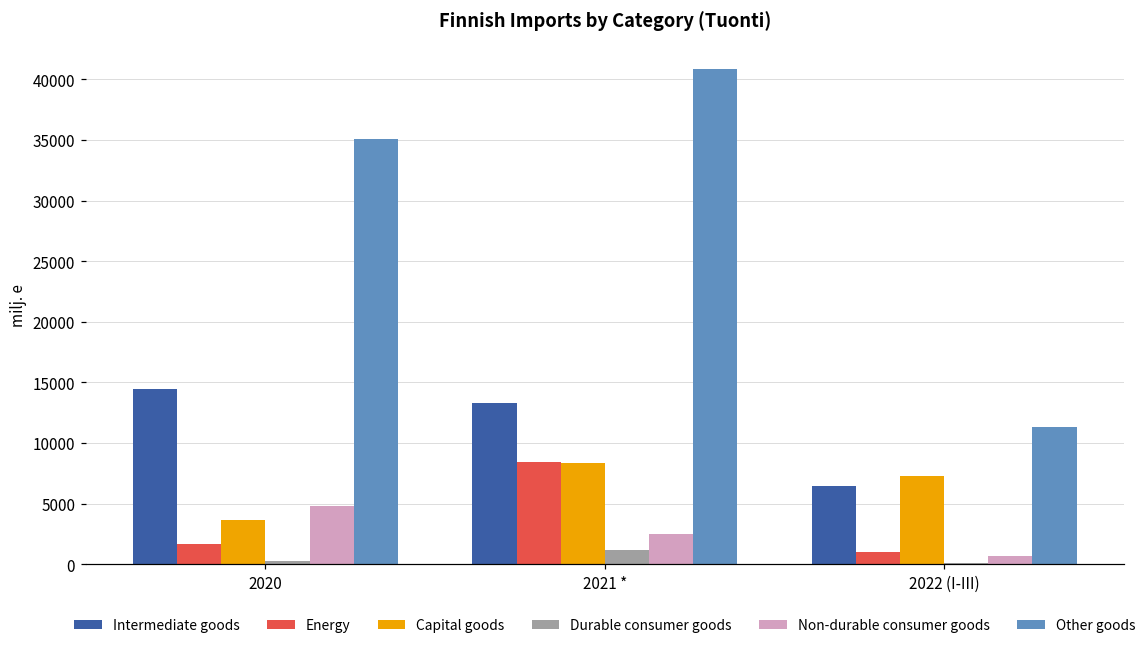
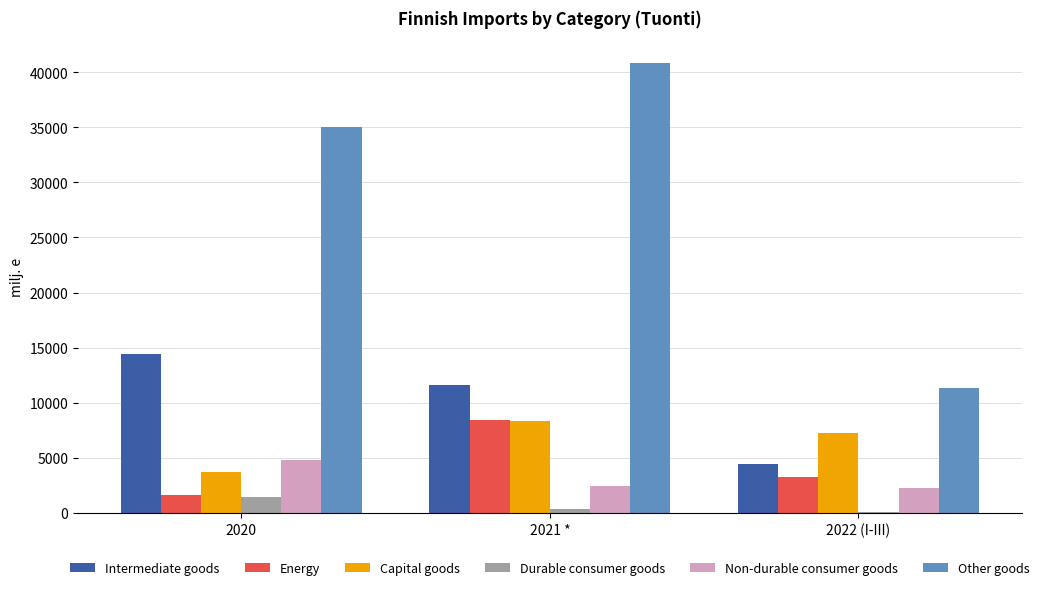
  {
    "Intermediate goods": {
      "2020": 14500,
-     "2021 *": 13300,
-     "2022 (I-III)": 6500
+     "2021 *": 11600,
+     "2022 (I-III)": 4400
    },
    "Energy": {
      "2020": 1700,
      "2021 *": 8400,
-     "2022 (I-III)": 1000
+     "2022 (I-III)": 3300
    },
    "Capital goods": {
      "2020": 3700,
      "2021 *": 8300,
      "2022 (I-III)": 7300
    },
    "Durable consumer goods": {
-     "2020": 300,
-     "2021 *": 1200
+     "2020": 1500,
+     "2021 *": 300
    },
    "Non-durable consumer goods": {
      "2020": 4800,
      "2021 *": 2500,
-     "2022 (I-III)": 700
+     "2022 (I-III)": 2300
    },
    "Other goods": {
      "2020": 35100,
      "2021 *": 40900,
      "2022 (I-III)": 11300
    }
  }
